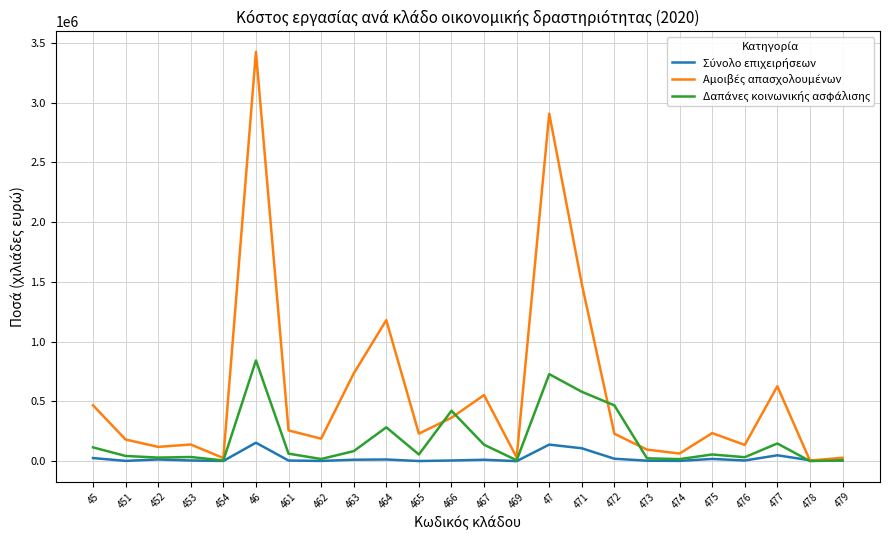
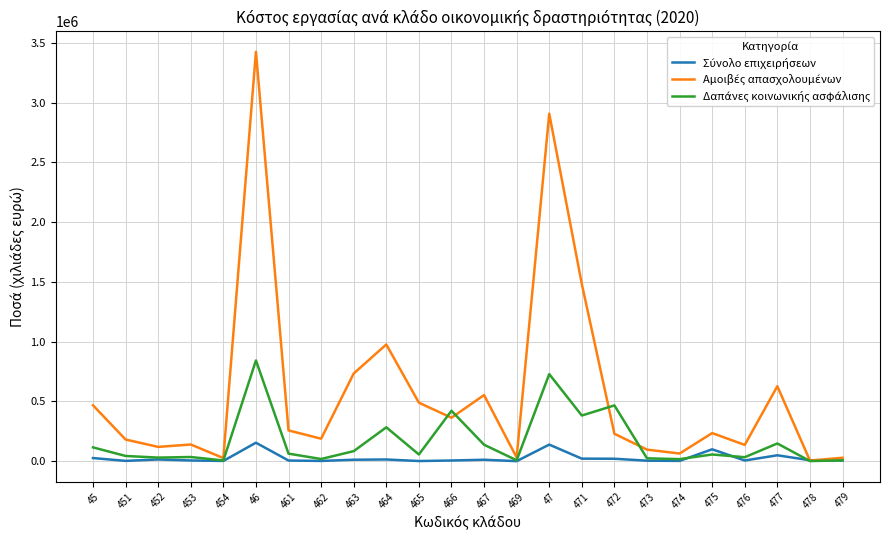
  {
    "Σύνολο επιχειρήσεων": {
      "45": 30000,
      "451": 0,
      "453": 10000,
      "46": 150000,
      "461": 10000,
      "463": 10000,
      "464": 10000,
      "465": 0,
      "466": 10000,
      "467": 10000,
      "47": 140000,
-     "471": 110000,
+     "471": 20000,
      "472": 20000,
-     "475": 20000,
+     "475": 100000,
      "476": 10000,
      "477": 50000
    },
    "Αμοιβές απασχολουμένων": {
      "45": 470000,
      "451": 180000,
      "452": 120000,
      "453": 140000,
      "46": 3430000,
      "461": 260000,
      "462": 190000,
      "463": 730000,
-     "464": 1180000,
-     "465": 230000,
+     "464": 980000,
+     "465": 490000,
      "466": 360000,
      "467": 550000,
      "469": 30000,
      "47": 2910000,
      "471": 1480000,
      "472": 230000,
      "473": 100000,
      "474": 60000,
      "475": 240000,
      "476": 140000,
      "477": 630000,
      "479": 30000
    },
    "Δαπάνες κοινωνικής ασφάλισης": {
      "45": 120000,
      "451": 40000,
      "453": 40000,
      "46": 840000,
      "461": 60000,
      "463": 80000,
      "464": 280000,
      "465": 60000,
      "466": 420000,
      "467": 140000,
      "47": 730000,
-     "471": 580000,
+     "471": 380000,
      "472": 470000,
      "475": 60000,
      "476": 30000,
      "477": 150000
    }
  }
